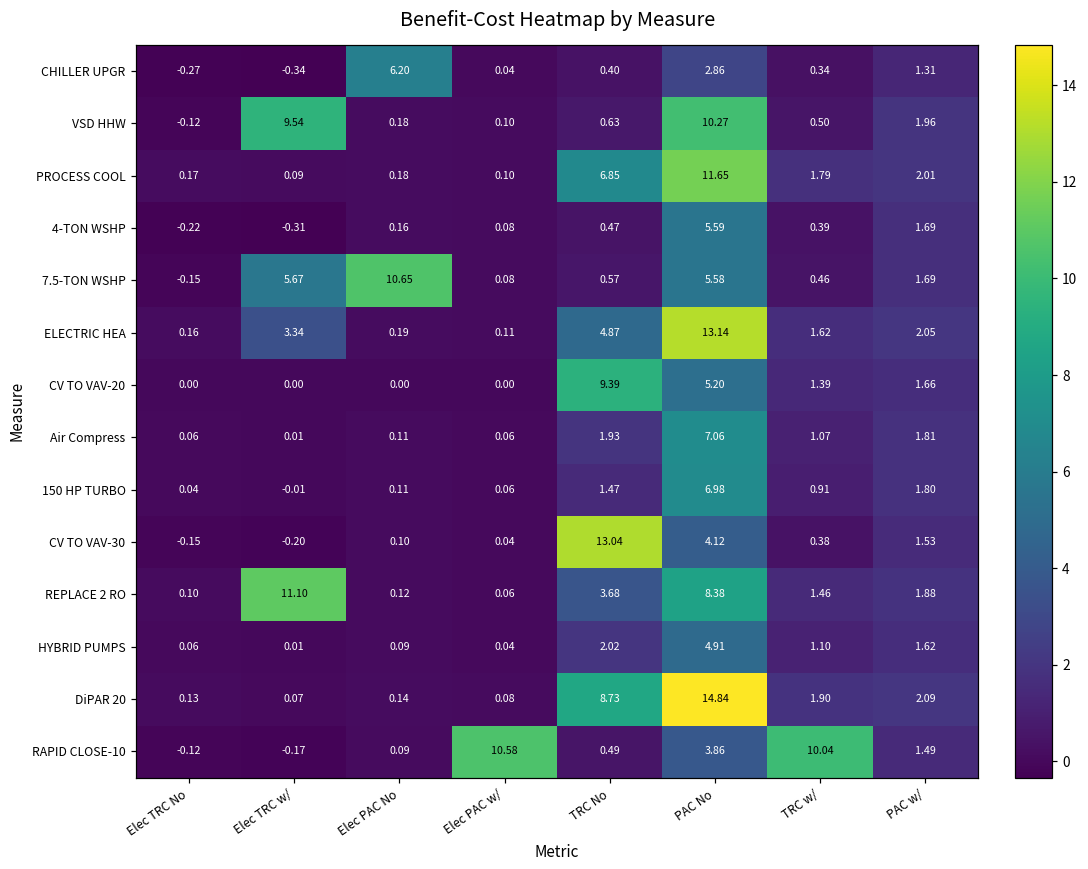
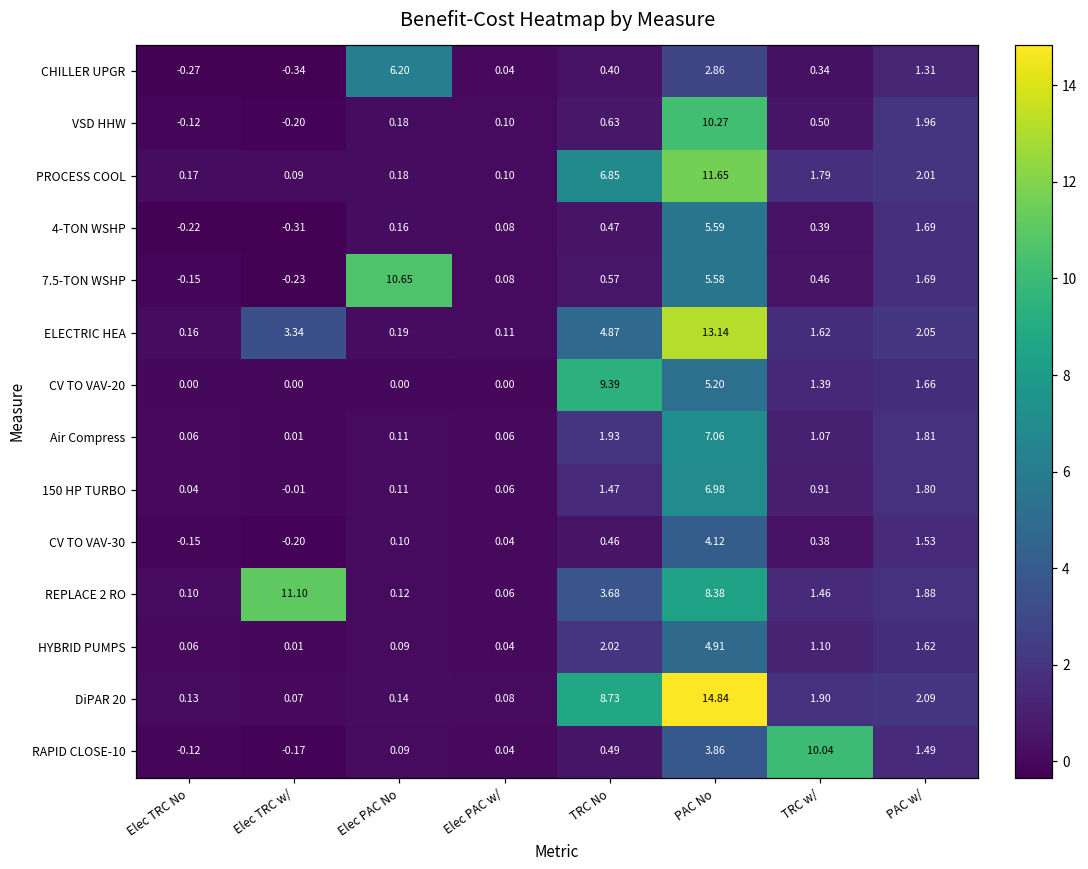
  {
    "CHILLER UPGR": {
      "Elec TRC No": -0.27,
      "Elec TRC w/": -0.34,
      "Elec PAC No": 6.20,
      "Elec PAC w/": 0.04,
      "TRC No": 0.40,
      "PAC No": 2.86,
      "TRC w/": 0.34,
      "PAC w/": 1.31
    },
    "VSD HHW": {
      "Elec TRC No": -0.12,
-     "Elec TRC w/": 9.54,
+     "Elec TRC w/": -0.20,
      "Elec PAC No": 0.18,
      "Elec PAC w/": 0.10,
      "TRC No": 0.63,
      "PAC No": 10.27,
      "TRC w/": 0.50,
      "PAC w/": 1.96
    },
    "PROCESS COOL": {
      "Elec TRC No": 0.17,
      "Elec TRC w/": 0.09,
      "Elec PAC No": 0.18,
      "Elec PAC w/": 0.10,
      "TRC No": 6.85,
      "PAC No": 11.65,
      "TRC w/": 1.79,
      "PAC w/": 2.01
    },
    "4-TON WSHP": {
      "Elec TRC No": -0.22,
      "Elec TRC w/": -0.31,
      "Elec PAC No": 0.16,
      "Elec PAC w/": 0.08,
      "TRC No": 0.47,
      "PAC No": 5.59,
      "TRC w/": 0.39,
      "PAC w/": 1.69
    },
    "7.5-TON WSHP": {
      "Elec TRC No": -0.15,
-     "Elec TRC w/": 5.67,
+     "Elec TRC w/": -0.23,
      "Elec PAC No": 10.65,
      "Elec PAC w/": 0.08,
      "TRC No": 0.57,
      "PAC No": 5.58,
      "TRC w/": 0.46,
      "PAC w/": 1.69
    },
    "ELECTRIC HEA": {
      "Elec TRC No": 0.16,
      "Elec TRC w/": 3.34,
      "Elec PAC No": 0.19,
      "Elec PAC w/": 0.11,
      "TRC No": 4.87,
      "PAC No": 13.14,
      "TRC w/": 1.62,
      "PAC w/": 2.05
    },
    "CV TO VAV-20": {
      "Elec TRC No": 0.00,
      "Elec TRC w/": 0.00,
      "Elec PAC No": 0.00,
      "Elec PAC w/": 0.00,
      "TRC No": 9.39,
      "PAC No": 5.20,
      "TRC w/": 1.39,
      "PAC w/": 1.66
    },
    "Air Compress": {
      "Elec TRC No": 0.06,
      "Elec TRC w/": 0.01,
      "Elec PAC No": 0.11,
      "Elec PAC w/": 0.06,
      "TRC No": 1.93,
      "PAC No": 7.06,
      "TRC w/": 1.07,
      "PAC w/": 1.81
    },
    "150 HP TURBO": {
      "Elec TRC No": 0.04,
      "Elec TRC w/": -0.01,
      "Elec PAC No": 0.11,
      "Elec PAC w/": 0.06,
      "TRC No": 1.47,
      "PAC No": 6.98,
      "TRC w/": 0.91,
      "PAC w/": 1.80
    },
    "CV TO VAV-30": {
      "Elec TRC No": -0.15,
      "Elec TRC w/": -0.20,
      "Elec PAC No": 0.10,
      "Elec PAC w/": 0.04,
-     "TRC No": 13.04,
+     "TRC No": 0.46,
      "PAC No": 4.12,
      "TRC w/": 0.38,
      "PAC w/": 1.53
    },
    "REPLACE 2 RO": {
      "Elec TRC No": 0.10,
      "Elec TRC w/": 11.10,
      "Elec PAC No": 0.12,
      "Elec PAC w/": 0.06,
      "TRC No": 3.68,
      "PAC No": 8.38,
      "TRC w/": 1.46,
      "PAC w/": 1.88
    },
    "HYBRID PUMPS": {
      "Elec TRC No": 0.06,
      "Elec TRC w/": 0.01,
      "Elec PAC No": 0.09,
      "Elec PAC w/": 0.04,
      "TRC No": 2.02,
      "PAC No": 4.91,
      "TRC w/": 1.10,
      "PAC w/": 1.62
    },
    "DiPAR 20": {
      "Elec TRC No": 0.13,
      "Elec TRC w/": 0.07,
      "Elec PAC No": 0.14,
      "Elec PAC w/": 0.08,
      "TRC No": 8.73,
      "PAC No": 14.84,
      "TRC w/": 1.90,
      "PAC w/": 2.09
    },
    "RAPID CLOSE-10": {
      "Elec TRC No": -0.12,
      "Elec TRC w/": -0.17,
      "Elec PAC No": 0.09,
-     "Elec PAC w/": 10.58,
+     "Elec PAC w/": 0.04,
      "TRC No": 0.49,
      "PAC No": 3.86,
      "TRC w/": 10.04,
      "PAC w/": 1.49
    }
  }
